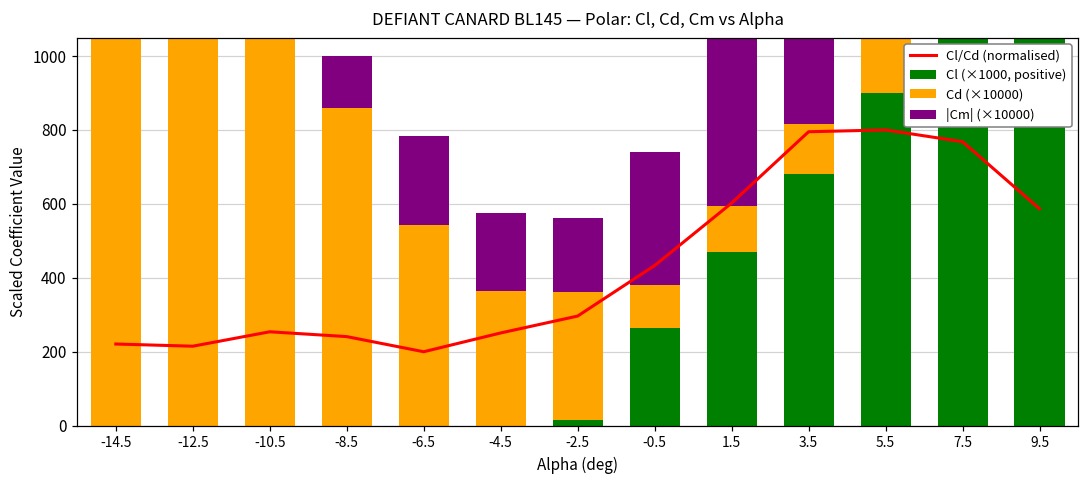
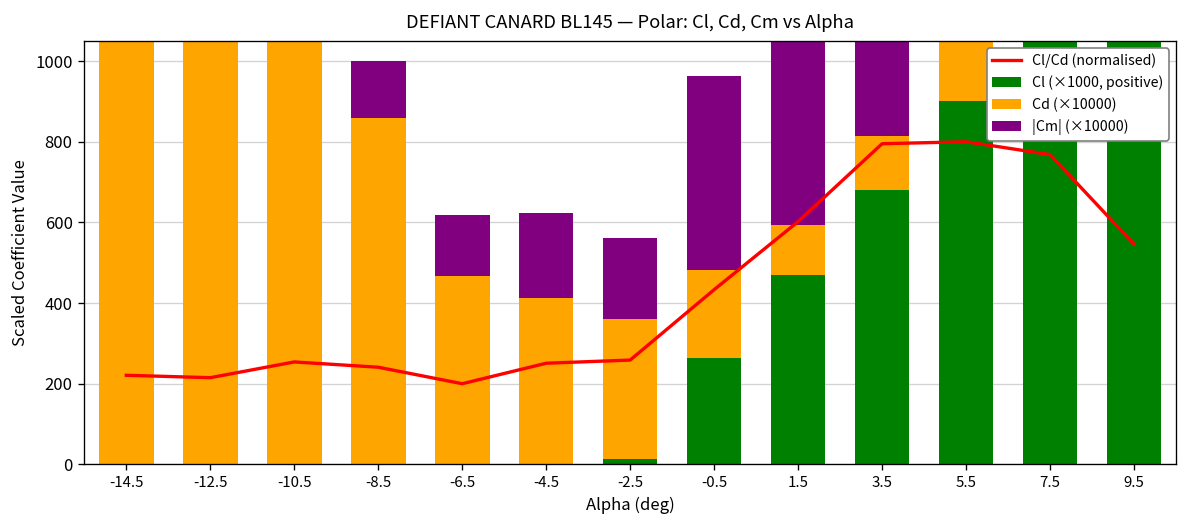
  {
    "Cl (×1000, positive)": {
      "-14.5": 0,
      "-12.5": 0,
      "-10.5": 0,
      "-8.5": 0,
      "-6.5": 0,
      "-4.5": 0,
      "-2.5": 10,
      "-0.5": 260,
      "1.5": 470,
      "3.5": 680,
      "5.5": 900
    },
    "Cl/Cd (normalised)": {
      "-14.5": 220,
      "-12.5": 210,
      "-10.5": 250,
      "-8.5": 240,
      "-6.5": 200,
      "-4.5": 250,
-     "-2.5": 300,
+     "-2.5": 260,
      "-0.5": 430,
      "1.5": 600,
      "3.5": 800,
      "5.5": 800,
      "7.5": 770,
-     "9.5": 590
+     "9.5": 550
    },
    "Cd (×10000)": {
      "-8.5": 860,
-     "-6.5": 540,
-     "-4.5": 360,
+     "-6.5": 470,
+     "-4.5": 410,
      "-2.5": 350,
-     "-0.5": 120,
+     "-0.5": 220,
      "1.5": 120,
      "3.5": 140,
      "5.5": 150
    },
    "|Cm| (×10000)": {
      "-8.5": 140,
-     "-6.5": 240,
+     "-6.5": 150,
      "-4.5": 210,
      "-2.5": 200,
-     "-0.5": 360
+     "-0.5": 480
    }
  }
